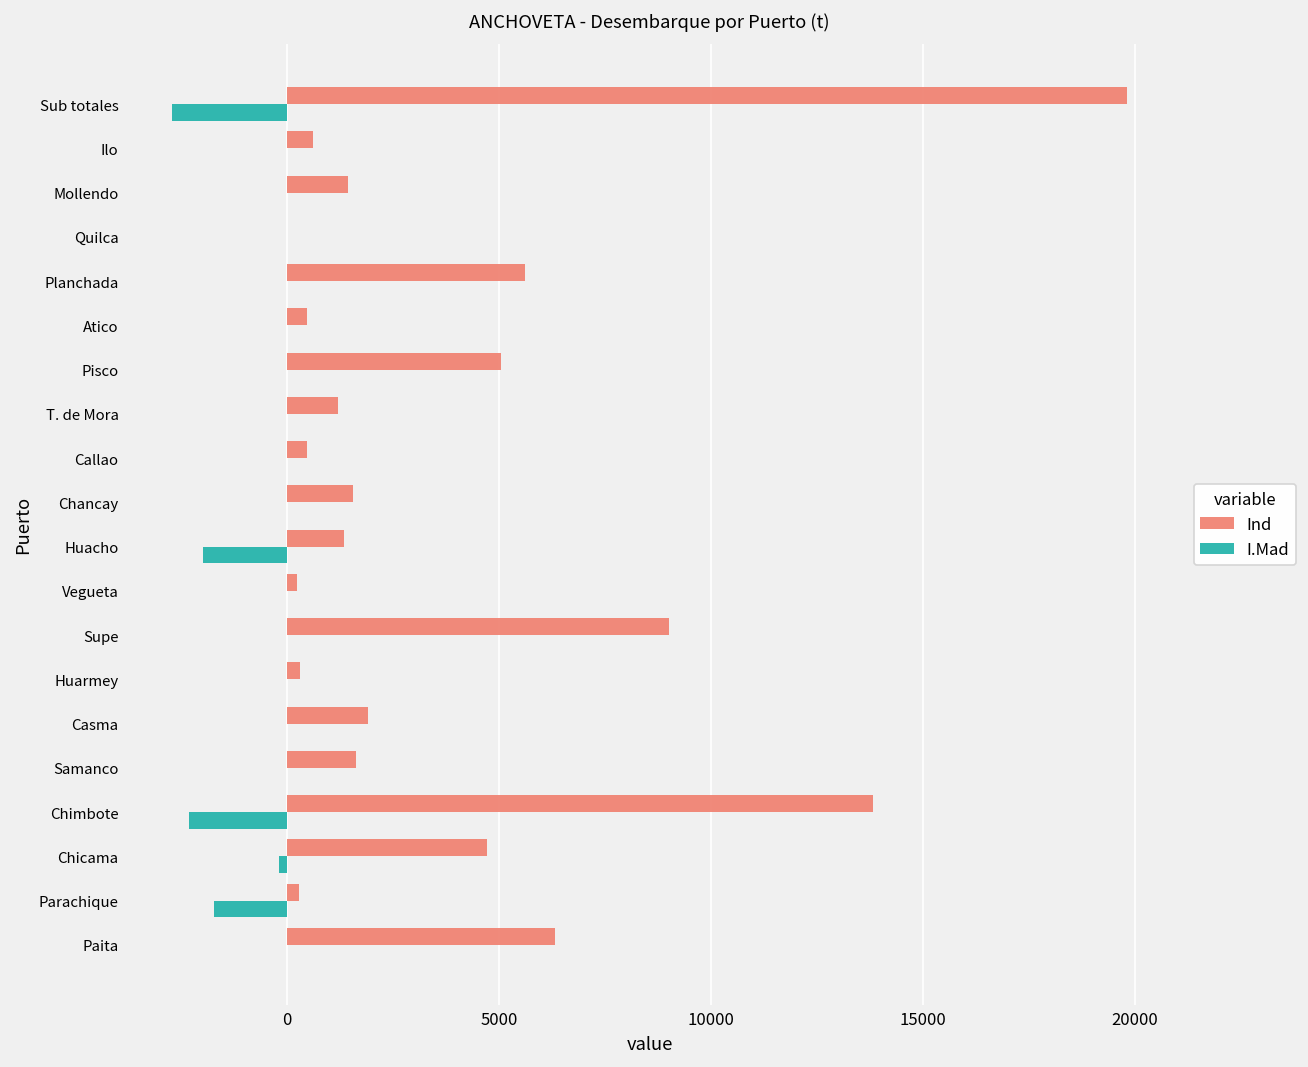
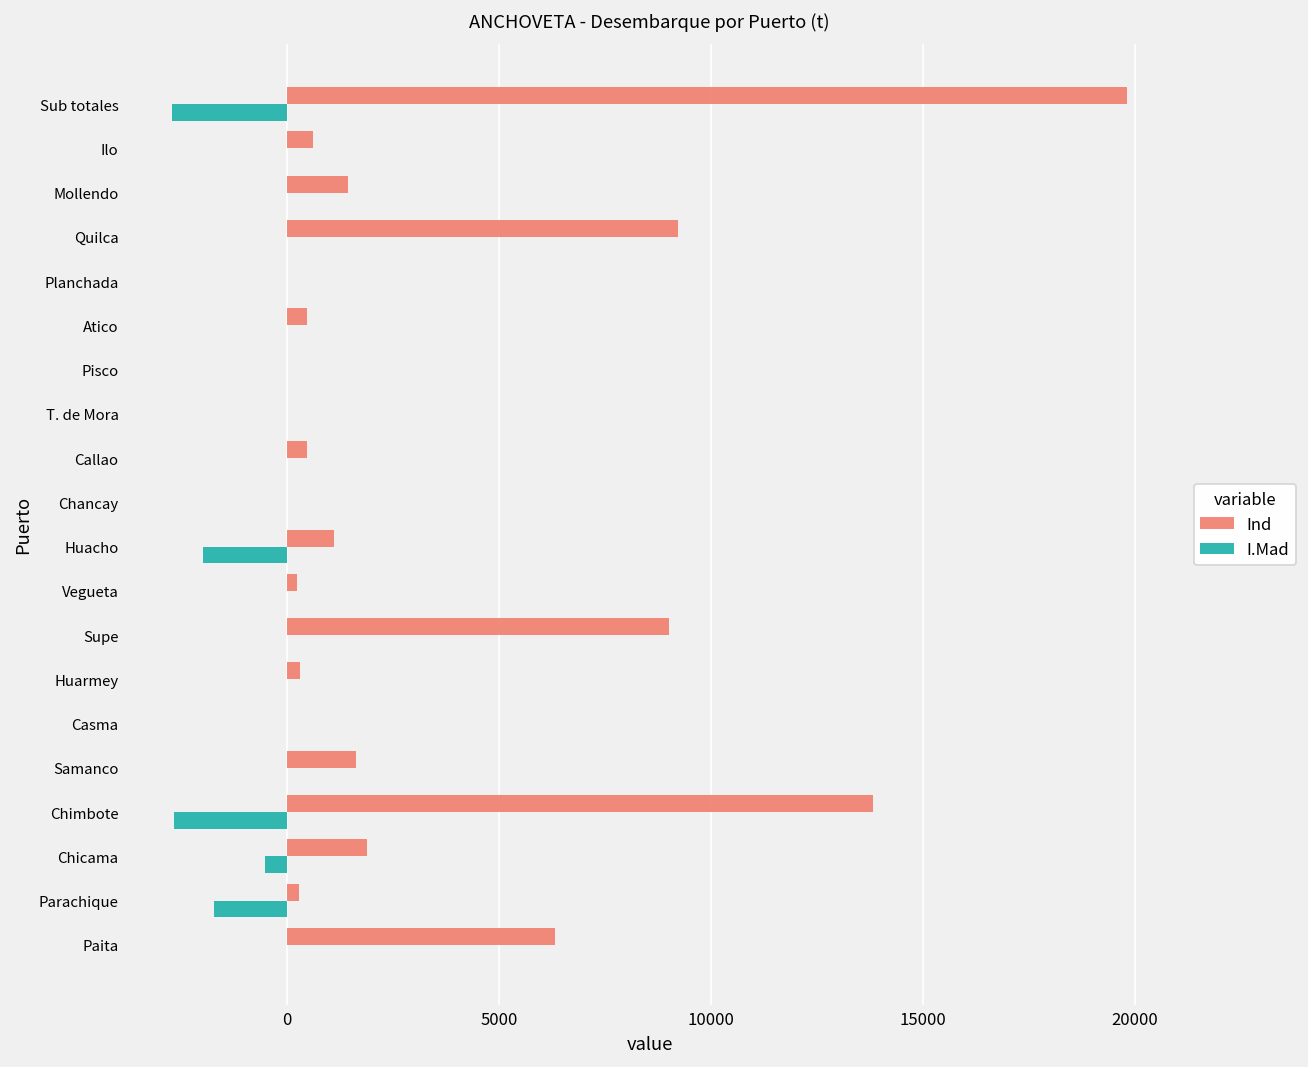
  {
    "Ind": {
      "Sub totales": 19800,
      "Ilo": 600,
      "Mollendo": 1400,
-     "Quilca": 0,
-     "Planchada": 5600,
+     "Quilca": 9200,
+     "Planchada": 0,
      "Atico": 500,
-     "Pisco": 5000,
-     "T. de Mora": 1200,
+     "Pisco": 0,
+     "T. de Mora": 0,
      "Callao": 500,
-     "Chancay": 1600,
-     "Huacho": 1300,
+     "Chancay": 0,
+     "Huacho": 1100,
      "Vegueta": 200,
      "Supe": 9000,
      "Huarmey": 300,
-     "Casma": 1900,
+     "Casma": 0,
      "Samanco": 1600,
      "Chimbote": 13800,
-     "Chicama": 4700,
+     "Chicama": 1900,
      "Parachique": 300,
      "Paita": 6300
    },
    "I.Mad": {
      "Sub totales": -2700,
      "Ilo": 0,
      "Mollendo": 0,
      "Quilca": 0,
      "Planchada": 0,
      "Atico": 0,
      "Pisco": 0,
      "T. de Mora": 0,
      "Callao": 0,
      "Chancay": 0,
      "Huacho": -2000,
      "Vegueta": 0,
      "Supe": 0,
      "Huarmey": 0,
      "Casma": 0,
      "Samanco": 0,
-     "Chimbote": -2300,
-     "Chicama": -200,
+     "Chimbote": -2700,
+     "Chicama": -500,
      "Parachique": -1700,
      "Paita": 0
    }
  }
